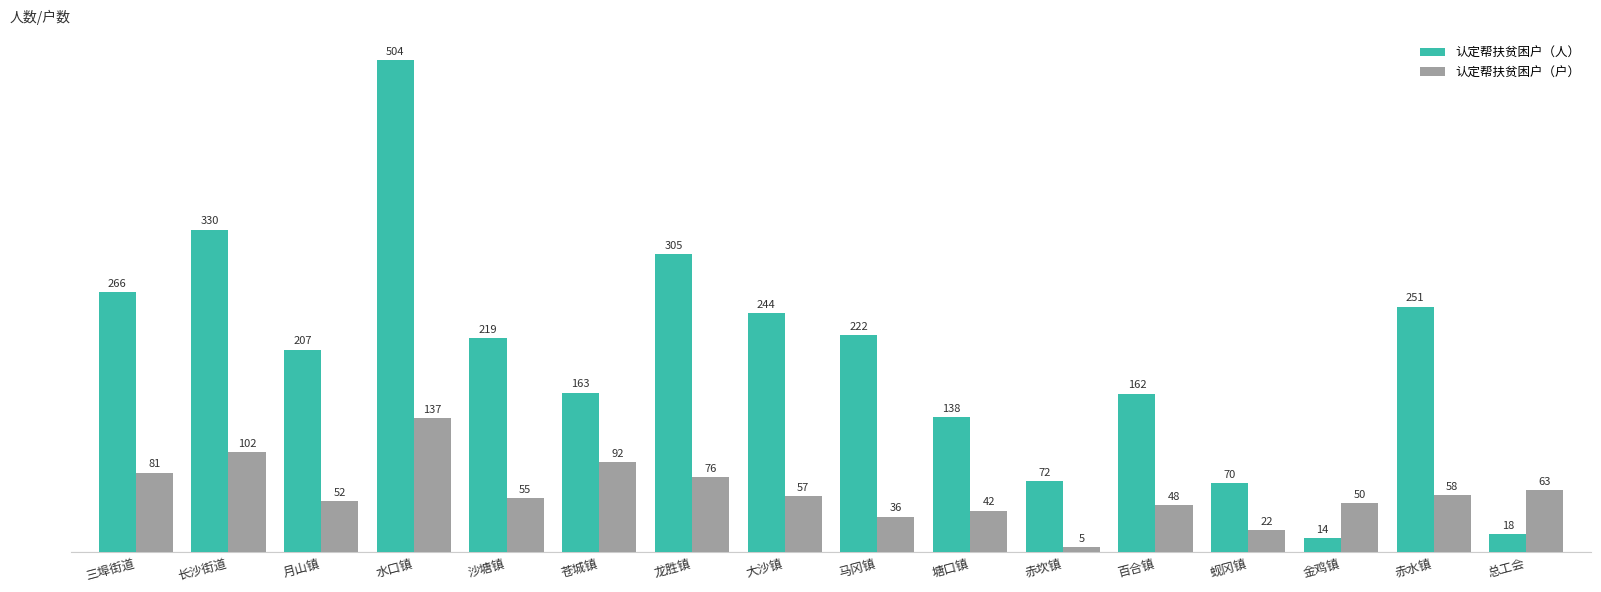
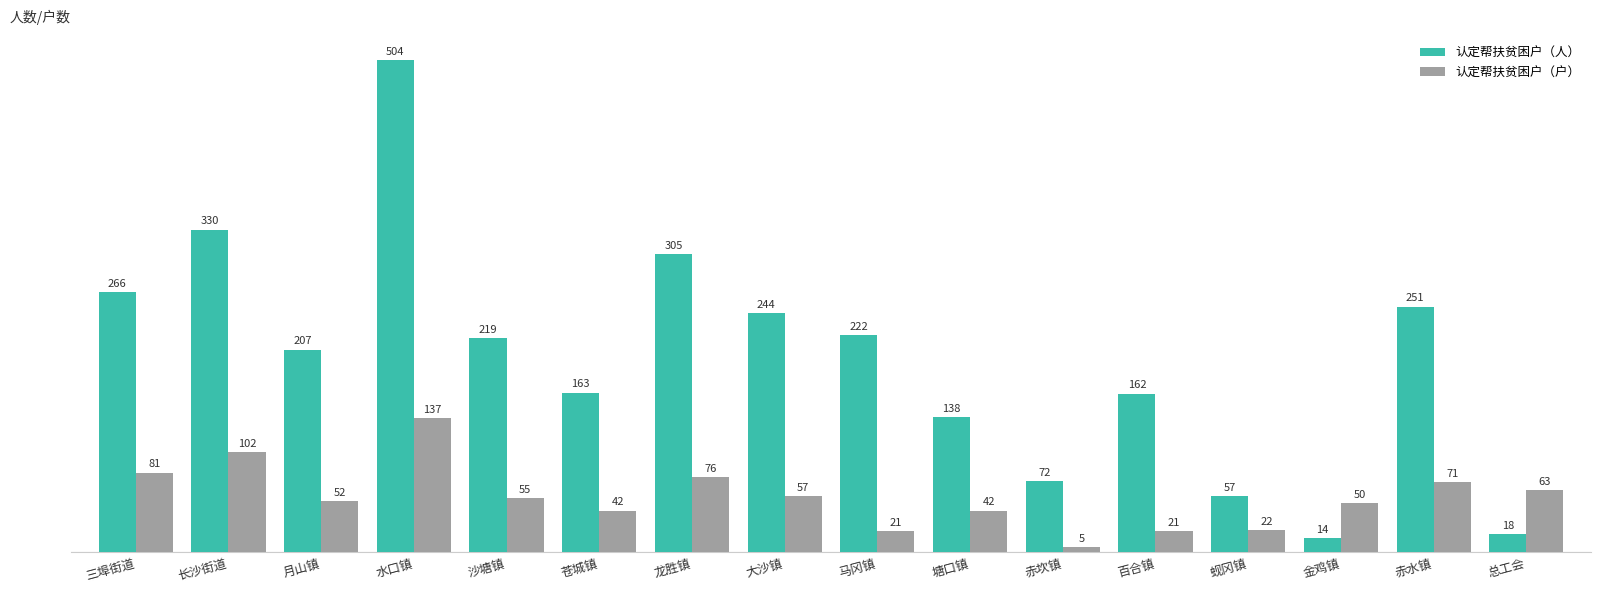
  {
    "认定帮扶贫困户（人）": {
      "三埠街道": 266,
      "长沙街道": 330,
      "月山镇": 207,
      "水口镇": 504,
      "沙塘镇": 219,
      "苍城镇": 163,
      "龙胜镇": 305,
      "大沙镇": 244,
      "马冈镇": 222,
      "塘口镇": 138,
      "赤坎镇": 72,
      "百合镇": 162,
-     "蚬冈镇": 70,
+     "蚬冈镇": 57,
      "金鸡镇": 14,
      "赤水镇": 251,
      "总工会": 18
    },
    "认定帮扶贫困户（户）": {
      "三埠街道": 81,
      "长沙街道": 102,
      "月山镇": 52,
      "水口镇": 137,
      "沙塘镇": 55,
-     "苍城镇": 92,
+     "苍城镇": 42,
      "龙胜镇": 76,
      "大沙镇": 57,
-     "马冈镇": 36,
+     "马冈镇": 21,
      "塘口镇": 42,
      "赤坎镇": 5,
-     "百合镇": 48,
+     "百合镇": 21,
      "蚬冈镇": 22,
      "金鸡镇": 50,
-     "赤水镇": 58,
+     "赤水镇": 71,
      "总工会": 63
    }
  }
